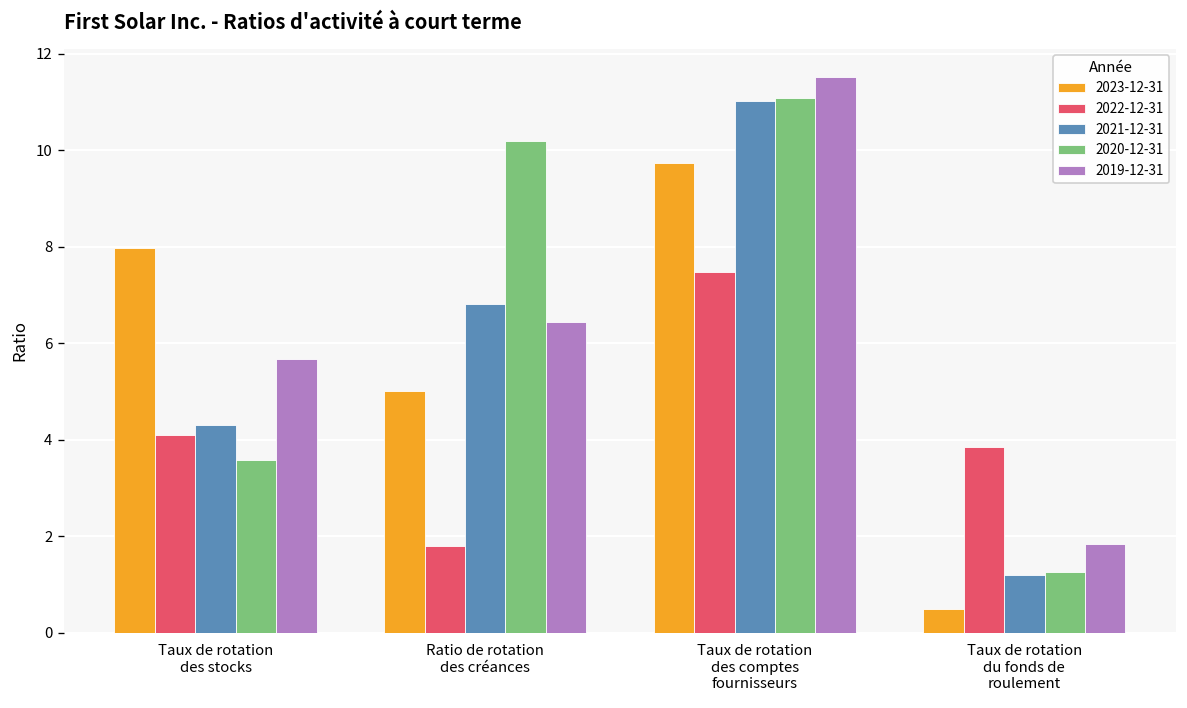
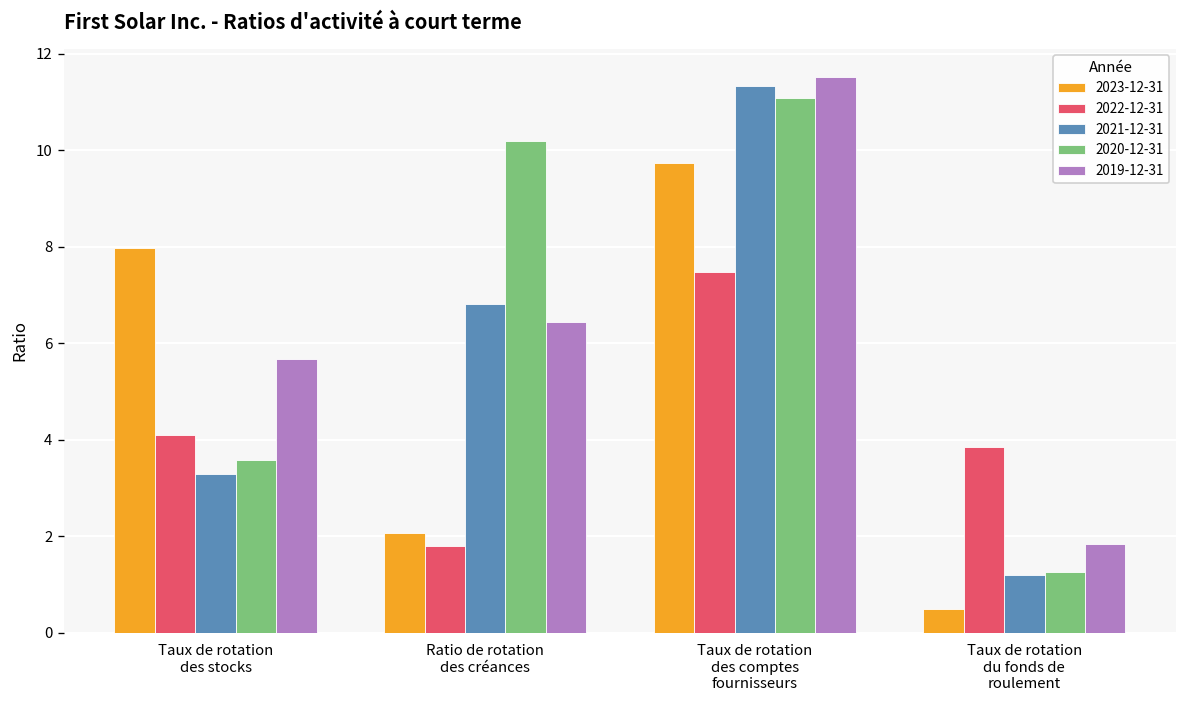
  {
    "2023-12-31": {
      "Taux de rotation des stocks": 8.0,
-     "Ratio de rotation des créances": 5.0,
+     "Ratio de rotation des créances": 2.1,
      "Taux de rotation des comptes fournisseurs": 9.7,
      "Taux de rotation du fonds de roulement": 0.5
    },
    "2022-12-31": {
      "Taux de rotation des stocks": 4.1,
      "Ratio de rotation des créances": 1.8,
      "Taux de rotation des comptes fournisseurs": 7.5,
      "Taux de rotation du fonds de roulement": 3.9
    },
    "2021-12-31": {
-     "Taux de rotation des stocks": 4.3,
+     "Taux de rotation des stocks": 3.3,
      "Ratio de rotation des créances": 6.8,
-     "Taux de rotation des comptes fournisseurs": 11.0,
+     "Taux de rotation des comptes fournisseurs": 11.3,
      "Taux de rotation du fonds de roulement": 1.2
    },
    "2020-12-31": {
      "Taux de rotation des stocks": 3.6,
      "Ratio de rotation des créances": 10.2,
      "Taux de rotation des comptes fournisseurs": 11.1,
      "Taux de rotation du fonds de roulement": 1.3
    },
    "2019-12-31": {
      "Taux de rotation des stocks": 5.7,
      "Ratio de rotation des créances": 6.5,
      "Taux de rotation des comptes fournisseurs": 11.5,
      "Taux de rotation du fonds de roulement": 1.8
    }
  }
